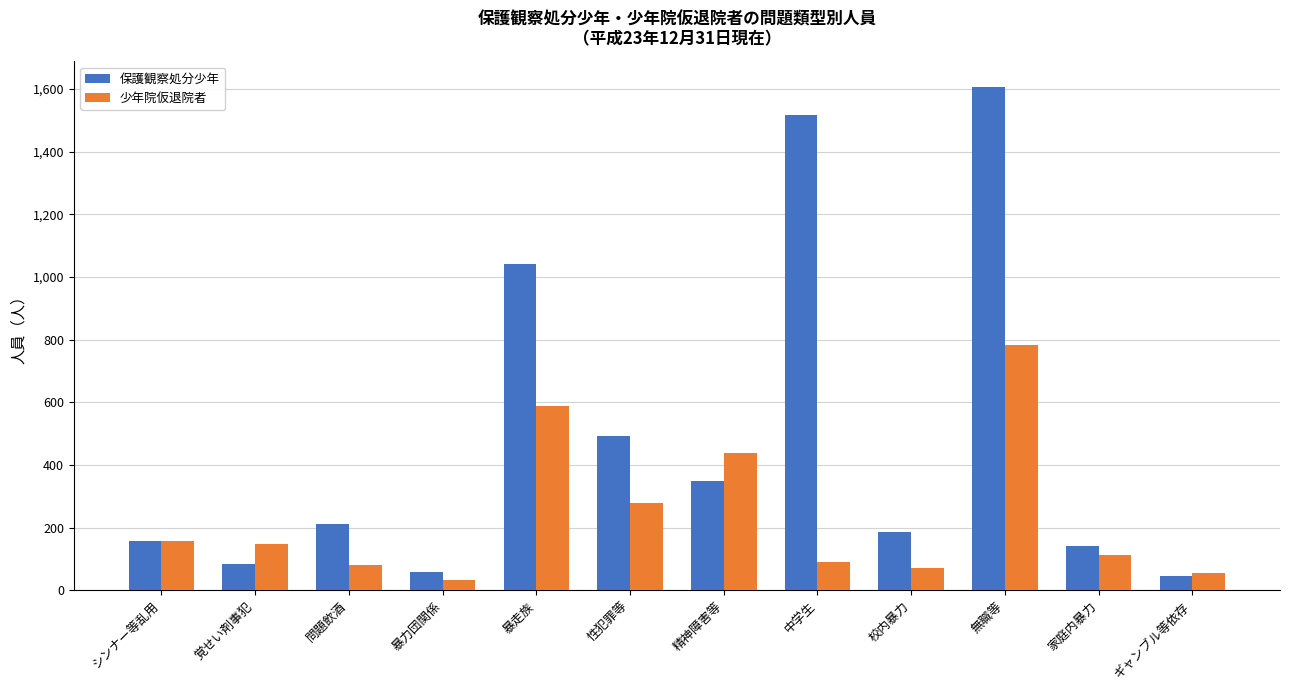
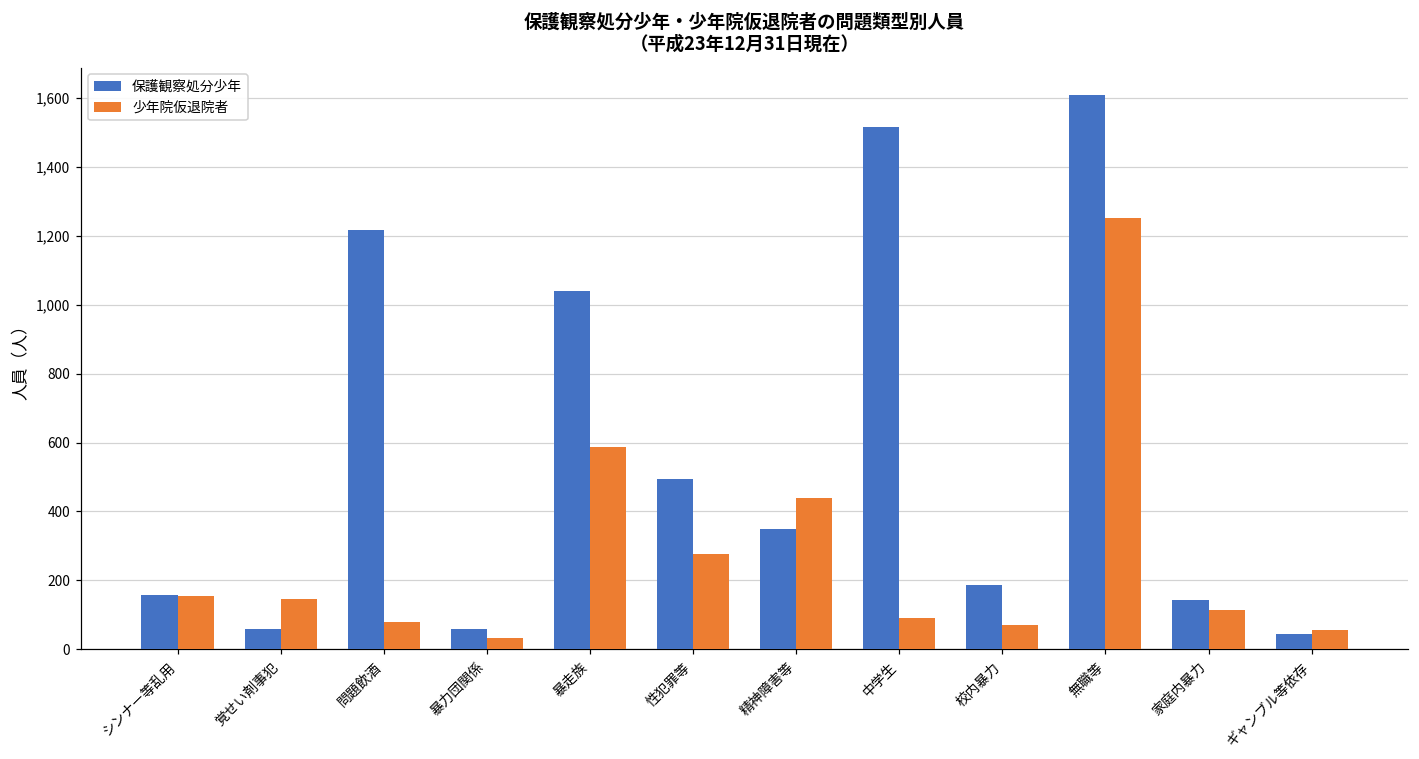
  {
    "保護観察処分少年": {
      "シンナー等乱用": "160",
-     "覚せい剤事犯": "90",
-     "問題飲酒": "210",
+     "覚せい剤事犯": "60",
+     "問題飲酒": "1,220",
      "暴力団関係": "60",
      "暴走族": "1,040",
      "性犯罪等": "490",
      "精神障害等": "350",
      "中学生": "1,520",
      "校内暴力": "190",
      "無職等": "1,610",
      "家庭内暴力": "140",
      "ギャンブル等依存": "50"
    },
    "少年院仮退院者": {
      "シンナー等乱用": "160",
      "覚せい剤事犯": "150",
      "問題飲酒": "80",
      "暴力団関係": "30",
      "暴走族": "590",
      "性犯罪等": "280",
      "精神障害等": "440",
      "中学生": "90",
      "校内暴力": "70",
-     "無職等": "780",
+     "無職等": "1,250",
      "家庭内暴力": "110",
      "ギャンブル等依存": "60"
    }
  }
